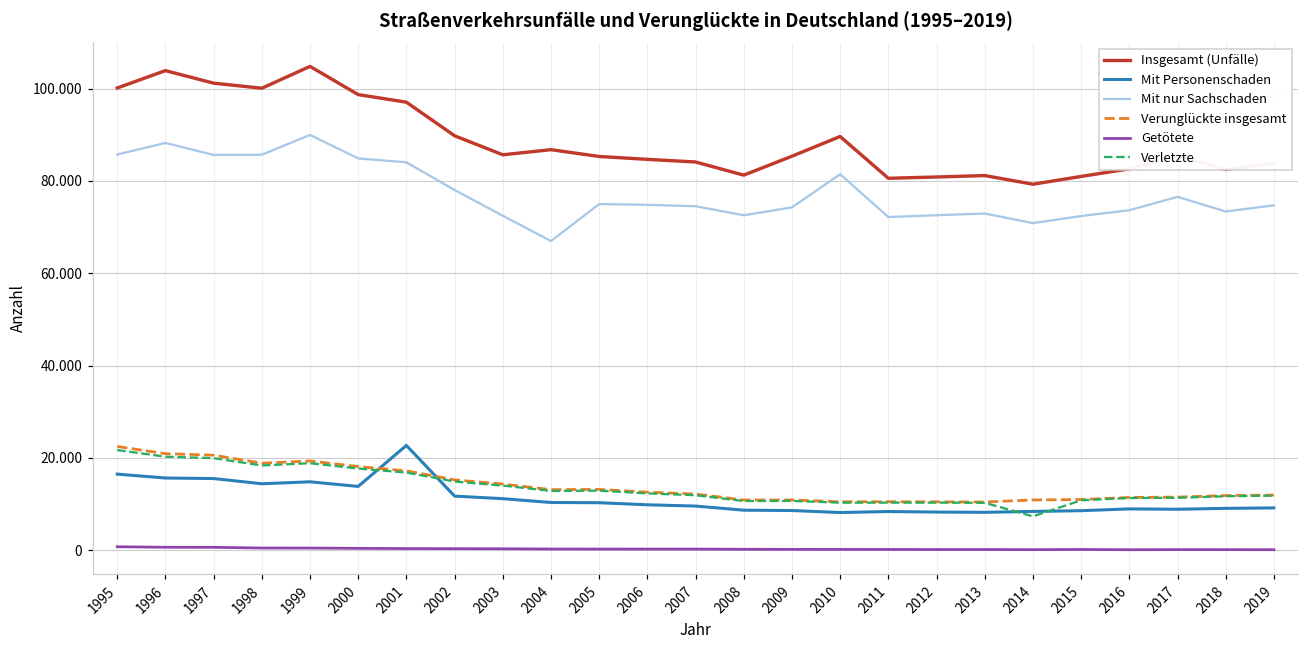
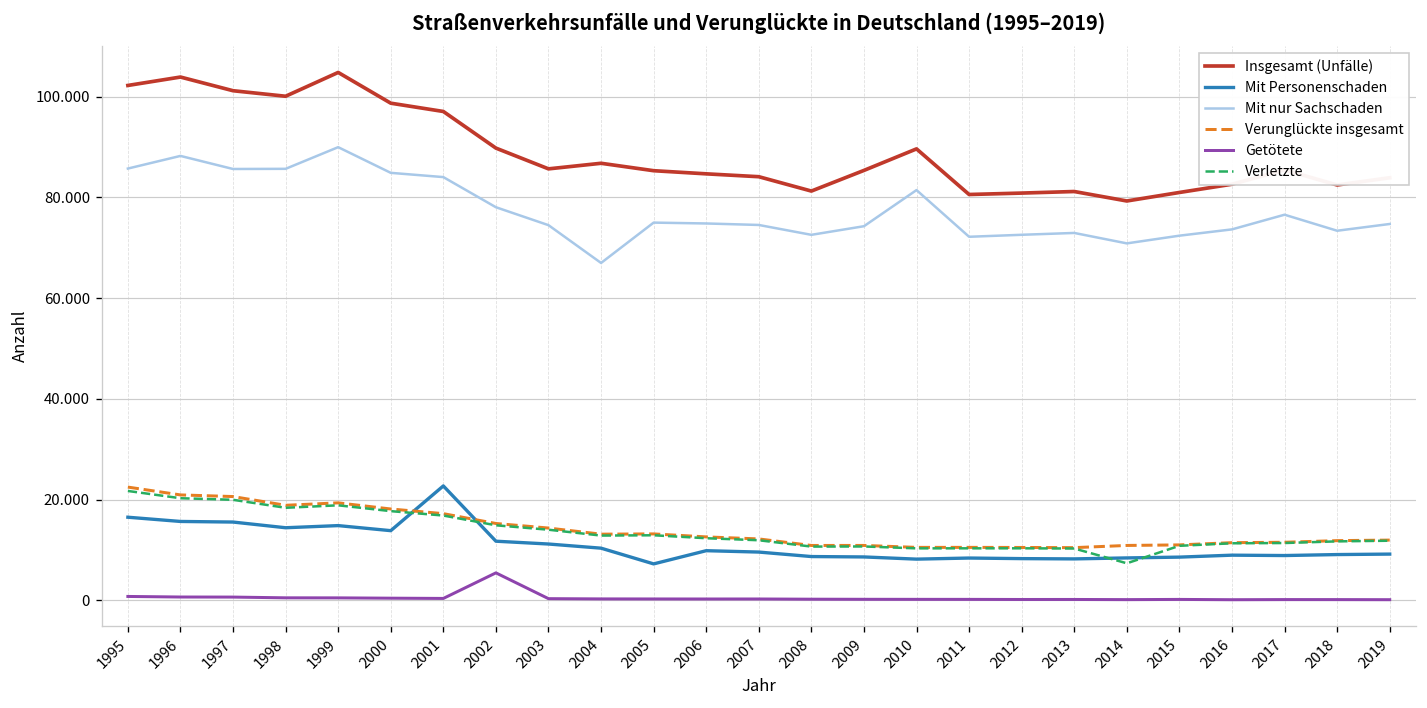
  {
    "Insgesamt (Unfälle)": {
-     "1995": 100,
+     "1995": 102,
      "1996": 104,
      "1997": 101,
      "1998": 100,
      "1999": 105,
      "2000": 99,
      "2001": 97,
      "2002": 90,
      "2003": 86,
      "2004": 87,
      "2005": 85,
      "2006": 85,
      "2007": 84,
      "2008": 81,
      "2009": 85,
      "2010": 90,
      "2011": 81,
      "2012": 81,
      "2013": 81,
      "2014": 79,
      "2015": 81
    },
    "Mit Personenschaden": {
      "1995": 16,
      "1996": 16,
      "1997": 16,
      "1998": 14,
      "1999": 15,
      "2000": 14,
      "2001": 23,
      "2002": 12,
      "2003": 11,
      "2004": 10,
-     "2005": 10,
+     "2005": 7,
      "2006": 10,
      "2007": 10,
      "2008": 9,
      "2009": 9,
      "2010": 8,
      "2011": 8,
      "2012": 8,
      "2013": 8,
      "2014": 8,
      "2015": 9,
      "2016": 9,
      "2017": 9,
      "2018": 9,
      "2019": 9
    },
    "Mit nur Sachschaden": {
      "1995": 86,
      "1996": 88,
      "1997": 86,
      "1998": 86,
      "1999": 90,
      "2000": 85,
      "2001": 84,
      "2002": 78,
-     "2003": 72,
+     "2003": 74,
      "2004": 67,
      "2005": 75,
      "2006": 75,
      "2007": 75,
      "2008": 73,
      "2009": 74,
      "2010": 81,
      "2011": 72,
      "2012": 73,
      "2013": 73,
      "2014": 71,
      "2015": 72,
      "2016": 74,
      "2017": 77,
      "2018": 73,
      "2019": 75
    },
    "Verunglückte insgesamt": {
      "1995": 22,
      "1996": 21,
      "1997": 21,
      "2014": 11
    },
    "Getötete": {
      "1995": 1,
      "1996": 1,
      "1997": 1,
      "1998": 0,
      "1999": 0,
      "2000": 0,
      "2001": 0,
-     "2002": 0,
+     "2002": 5,
      "2003": 0,
      "2004": 0,
      "2005": 0,
      "2006": 0,
      "2007": 0,
      "2008": 0,
      "2009": 0,
      "2010": 0,
      "2011": 0,
      "2012": 0,
      "2013": 0,
      "2014": 0,
      "2015": 0,
      "2016": 0,
      "2017": 0,
      "2018": 0,
      "2019": 0
    },
    "Verletzte": {
      "1995": 22,
      "1996": 20,
      "1997": 20,
      "2014": 7
    }
  }
